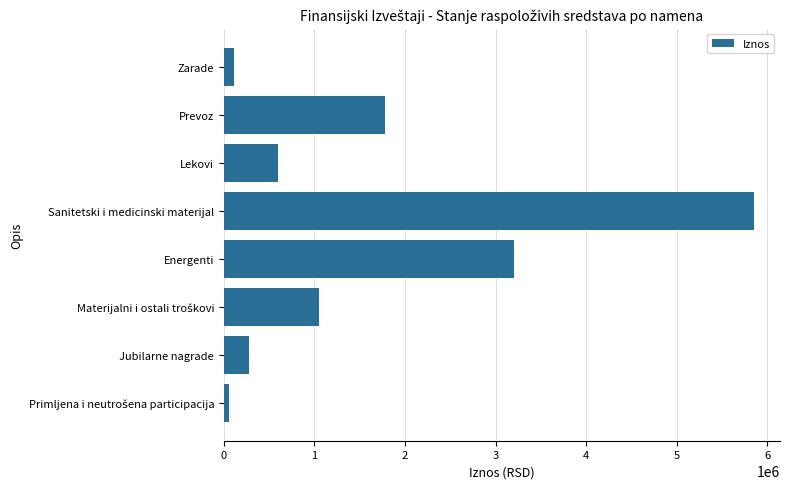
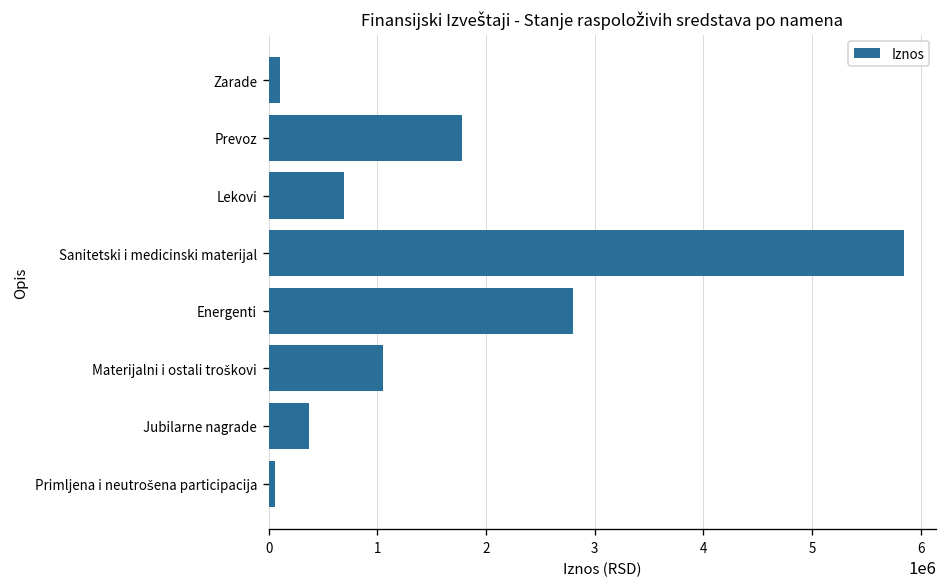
  {
    "Zarade": 100000,
    "Prevoz": 1800000,
-   "Lekovi": 600000,
+   "Lekovi": 700000,
    "Sanitetski i medicinski materijal": 5800000,
-   "Energenti": 3200000,
+   "Energenti": 2800000,
    "Materijalni i ostali troškovi": 1100000,
-   "Jubilarne nagrade": 300000,
+   "Jubilarne nagrade": 400000,
    "Primljena i neutrošena participacija": 100000
  }
